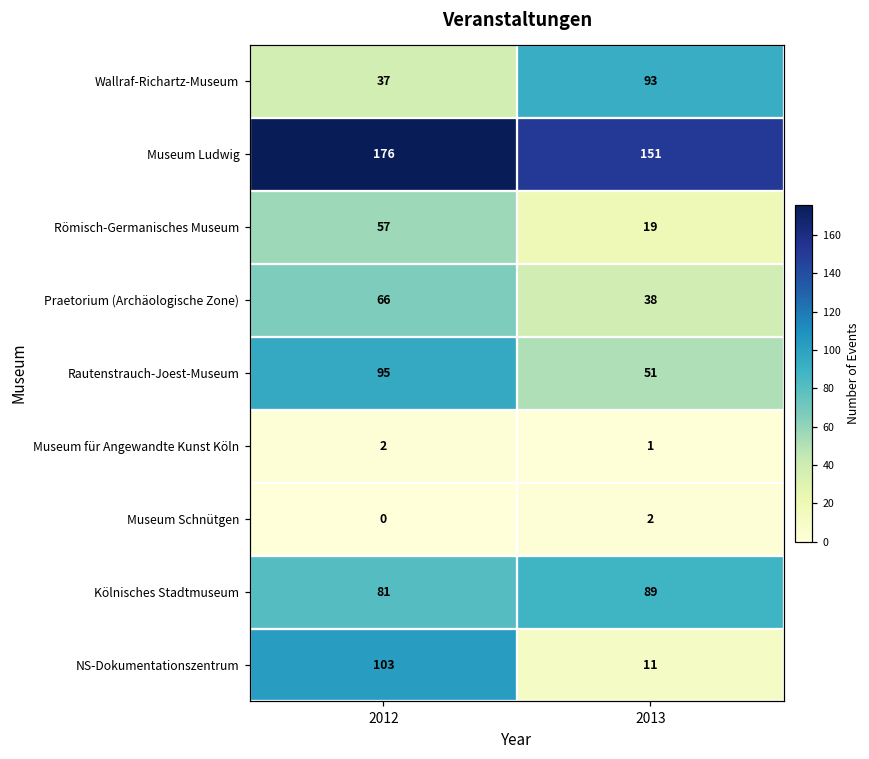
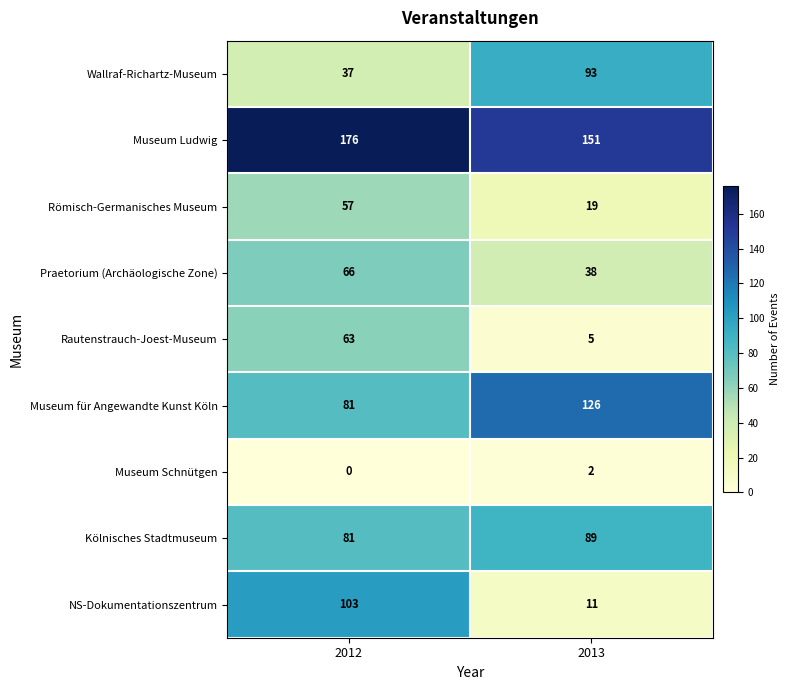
  {
    "Wallraf-Richartz-Museum": {
      "2012": 37,
      "2013": 93
    },
    "Museum Ludwig": {
      "2012": 176,
      "2013": 151
    },
    "Römisch-Germanisches Museum": {
      "2012": 57,
      "2013": 19
    },
    "Praetorium (Archäologische Zone)": {
      "2012": 66,
      "2013": 38
    },
    "Rautenstrauch-Joest-Museum": {
-     "2012": 95,
-     "2013": 51
+     "2012": 63,
+     "2013": 5
    },
    "Museum für Angewandte Kunst Köln": {
-     "2012": 2,
-     "2013": 1
+     "2012": 81,
+     "2013": 126
    },
    "Museum Schnütgen": {
      "2012": 0,
      "2013": 2
    },
    "Kölnisches Stadtmuseum": {
      "2012": 81,
      "2013": 89
    },
    "NS-Dokumentationszentrum": {
      "2012": 103,
      "2013": 11
    }
  }
